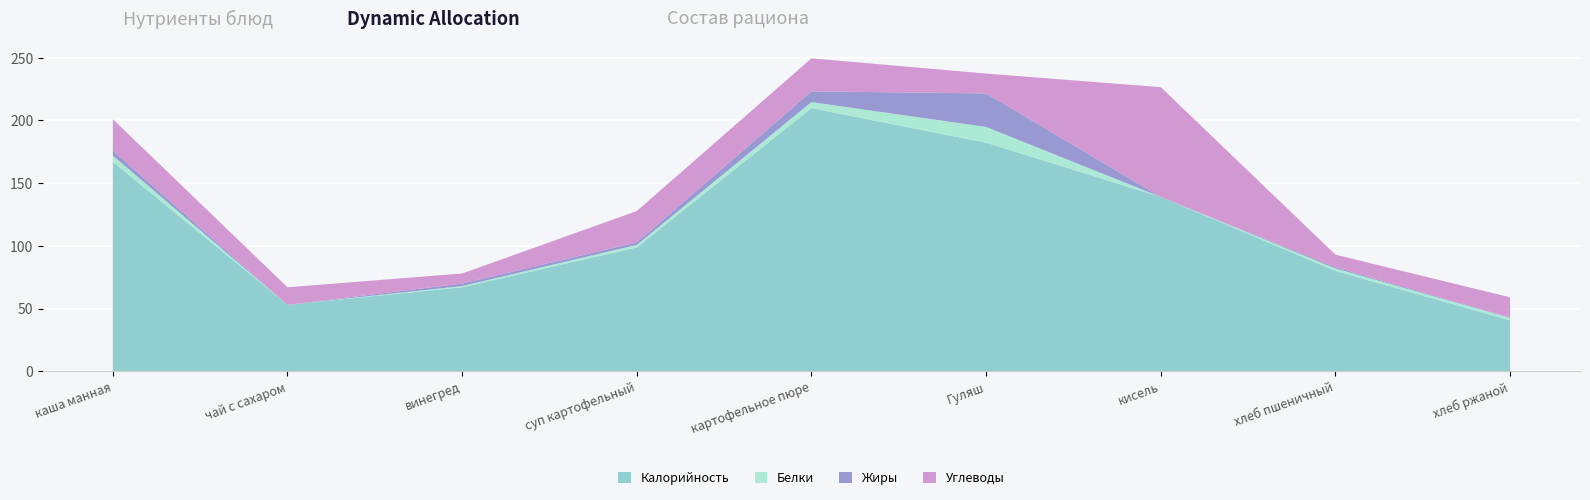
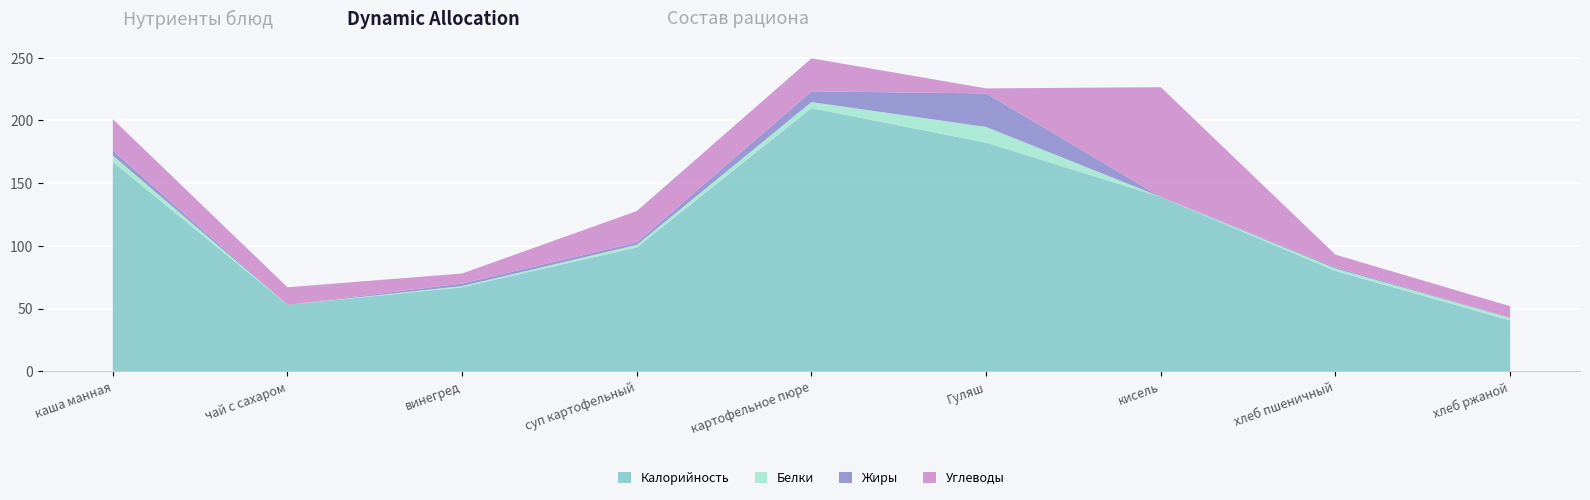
  {
    "Жиры": {
      "каша манная": 4,
      "картофельное пюре": 9,
      "Гуляш": 27
    },
    "Углеводы": {
      "каша манная": 25,
      "чай с сахаром": 14,
      "винегред": 8,
      "суп картофельный": 25,
      "картофельное пюре": 26,
-     "Гуляш": 16,
+     "Гуляш": 4,
      "кисель": 88,
      "хлеб пшеничный": 10,
-     "хлеб ржаной": 16
+     "хлеб ржаной": 9
    }
  }
